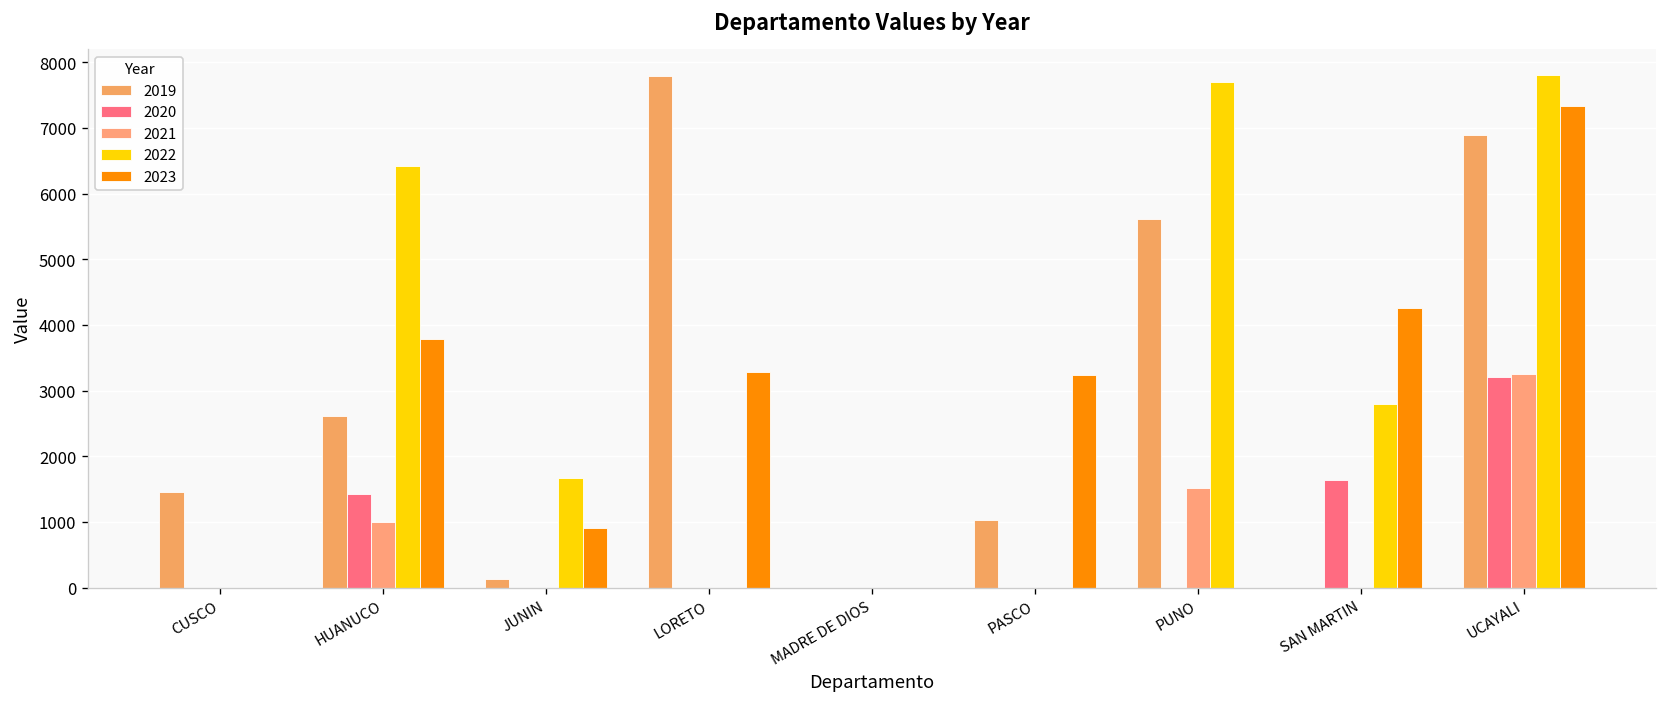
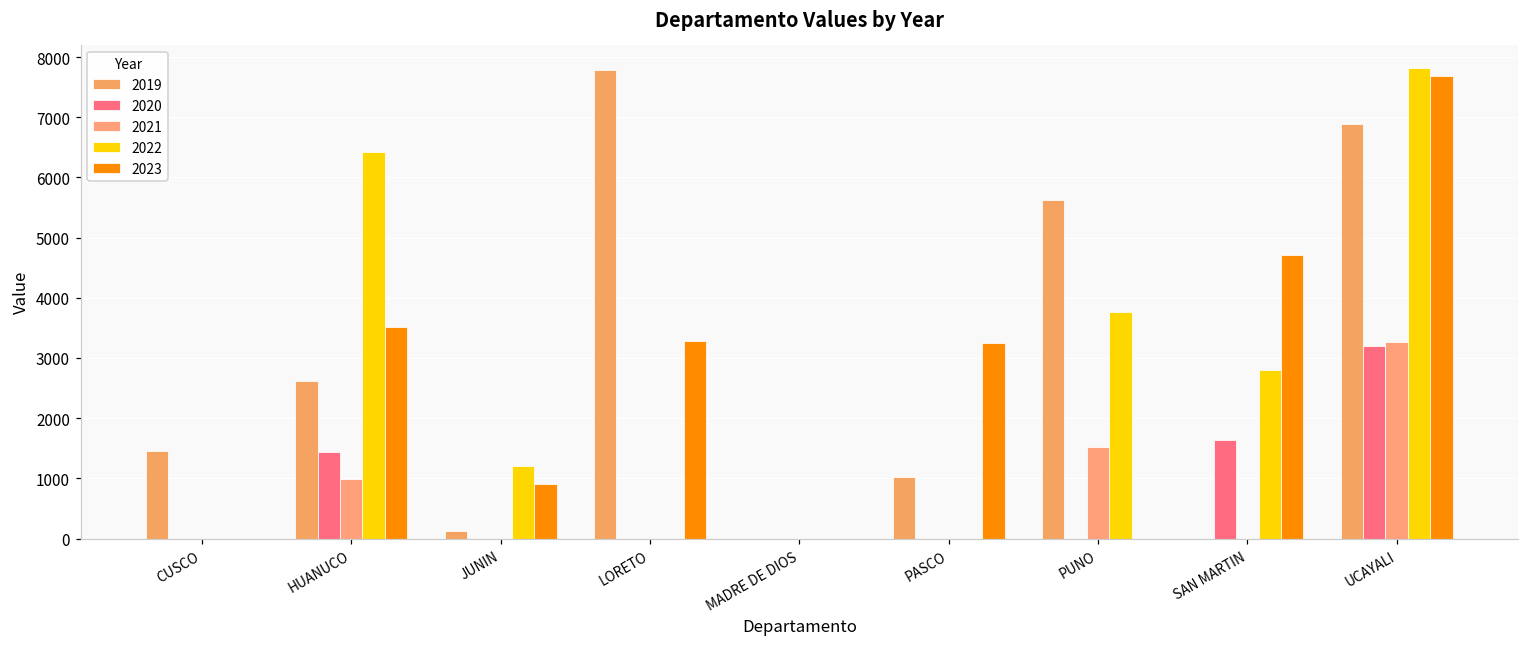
  {
    "2022": {
      "CUSCO": 0,
      "HUANUCO": 6400,
-     "JUNIN": 1700,
+     "JUNIN": 1200,
      "LORETO": 0,
      "MADRE DE DIOS": 0,
      "PASCO": 0,
-     "PUNO": 7700,
+     "PUNO": 3800,
      "SAN MARTIN": 2800,
      "UCAYALI": 7800
    },
    "2023": {
      "CUSCO": 0,
-     "HUANUCO": 3800,
+     "HUANUCO": 3500,
      "JUNIN": 900,
      "LORETO": 3300,
      "MADRE DE DIOS": 0,
      "PASCO": 3200,
      "PUNO": 0,
-     "SAN MARTIN": 4300,
-     "UCAYALI": 7300
+     "SAN MARTIN": 4700,
+     "UCAYALI": 7700
    }
  }
